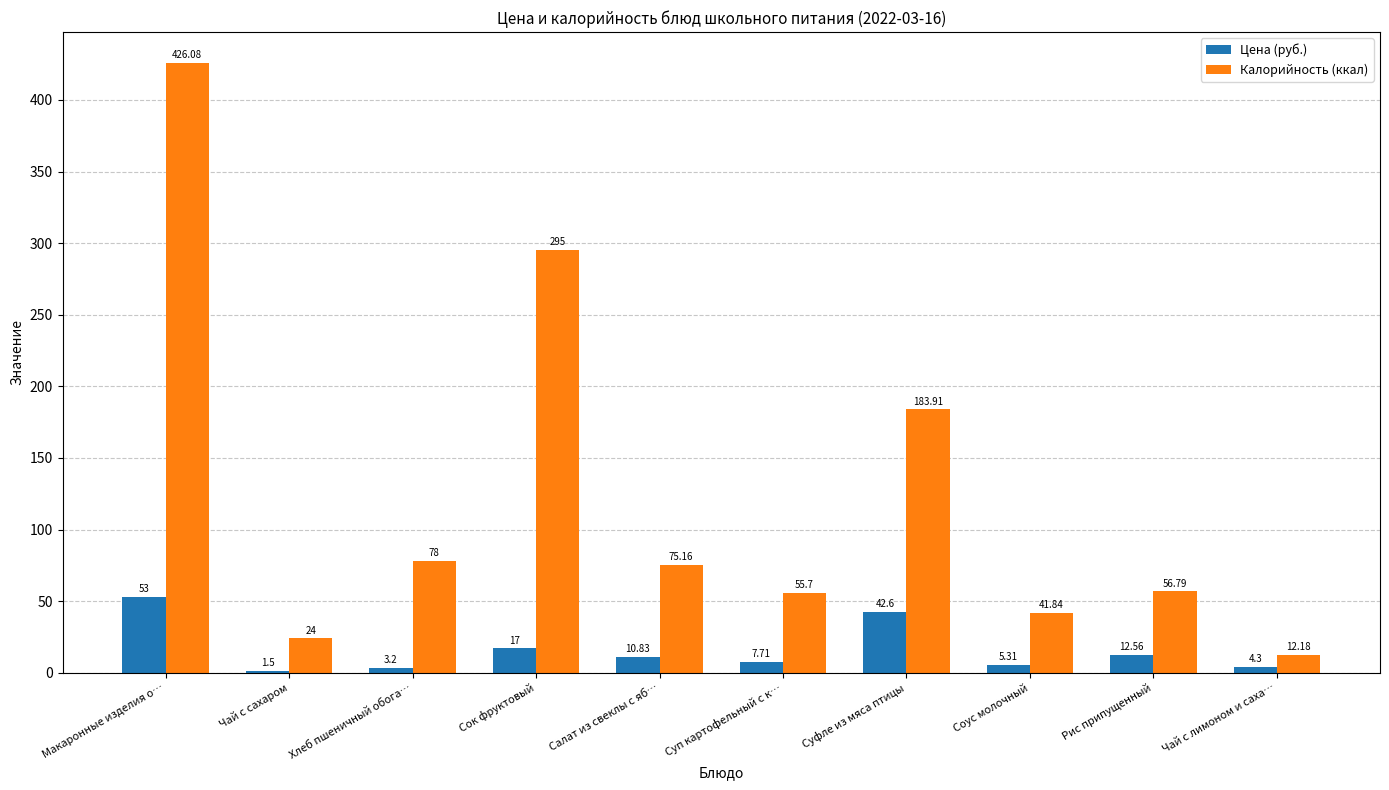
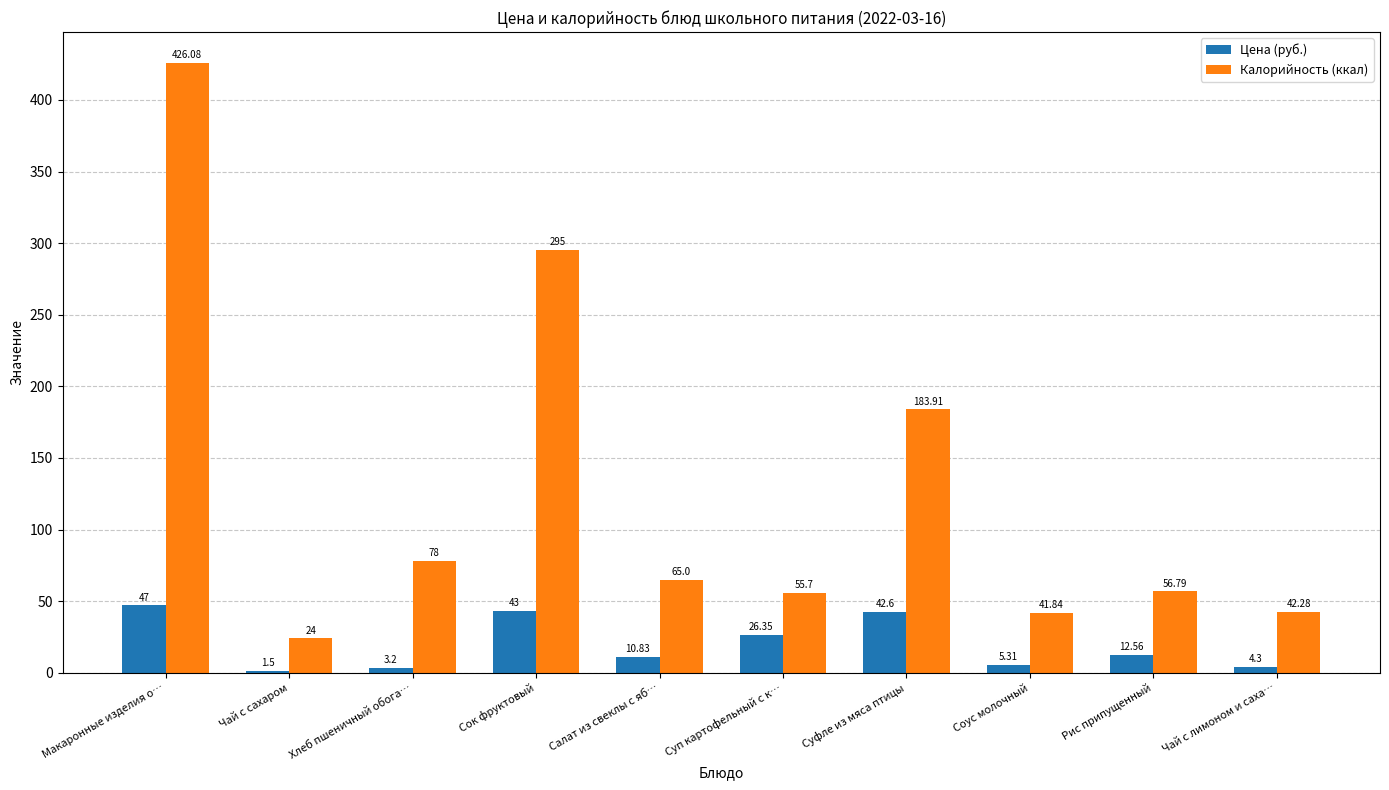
  {
    "Цена (руб.)": {
-     "Макаронные изделия о…": 53,
+     "Макаронные изделия о…": 47,
      "Чай с сахаром": 1.5,
      "Хлеб пшеничный обога…": 3.2,
-     "Сок фруктовый": 17,
+     "Сок фруктовый": 43,
      "Салат из свеклы с яб…": 10.83,
-     "Суп картофельный с к…": 7.71,
+     "Суп картофельный с к…": 26.35,
      "Суфле из мяса птицы": 42.6,
      "Соус молочный": 5.31,
      "Рис припущенный": 12.56,
      "Чай с лимоном и саха…": 4.3
    },
    "Калорийность (ккал)": {
      "Макаронные изделия о…": 426.08,
      "Чай с сахаром": 24,
      "Хлеб пшеничный обога…": 78,
      "Сок фруктовый": 295,
-     "Салат из свеклы с яб…": 75.16,
+     "Салат из свеклы с яб…": 65.0,
      "Суп картофельный с к…": 55.7,
      "Суфле из мяса птицы": 183.91,
      "Соус молочный": 41.84,
      "Рис припущенный": 56.79,
-     "Чай с лимоном и саха…": 12.18
+     "Чай с лимоном и саха…": 42.28
    }
  }
